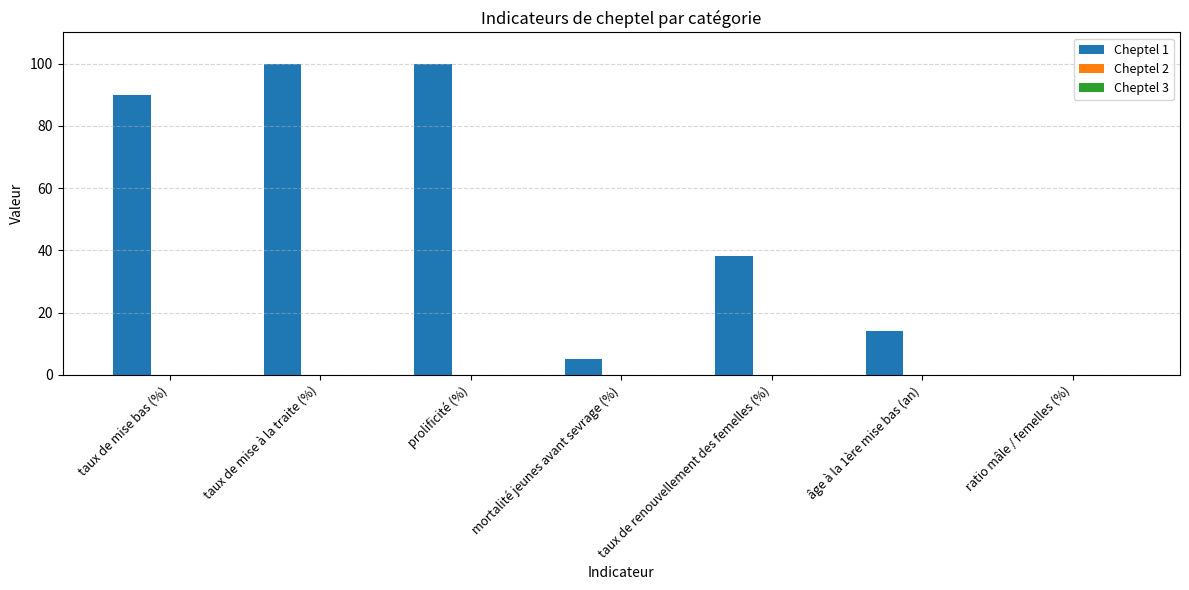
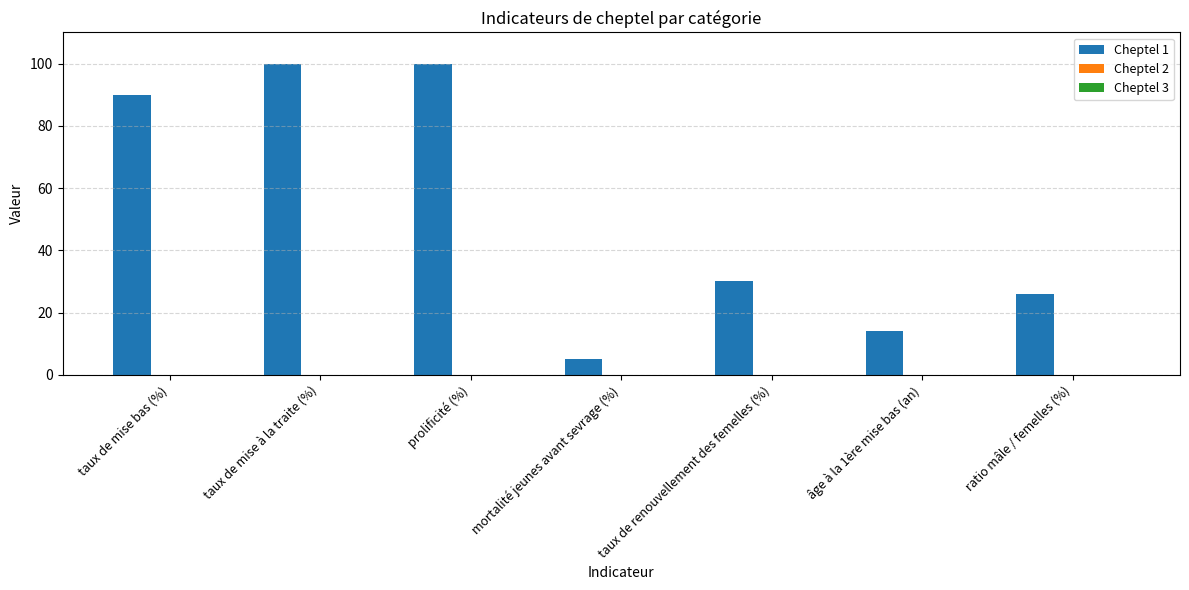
  {
    "Cheptel 1": {
      "taux de mise bas (%)": 90,
      "taux de mise à la traite (%)": 100,
      "prolificité (%)": 100,
      "mortalité jeunes avant sevrage (%)": 5,
-     "taux de renouvellement des femelles (%)": 38,
+     "taux de renouvellement des femelles (%)": 30,
      "âge à la 1ère mise bas (an)": 14,
-     "ratio mâle / femelles (%)": 0
+     "ratio mâle / femelles (%)": 26
    },
    "Cheptel 2": {
      "taux de mise bas (%)": 0,
      "taux de mise à la traite (%)": 0,
      "prolificité (%)": 0,
      "mortalité jeunes avant sevrage (%)": 0,
      "taux de renouvellement des femelles (%)": 0,
      "âge à la 1ère mise bas (an)": 0,
      "ratio mâle / femelles (%)": 0
    },
    "Cheptel 3": {
      "taux de mise bas (%)": 0,
      "taux de mise à la traite (%)": 0,
      "prolificité (%)": 0,
      "mortalité jeunes avant sevrage (%)": 0,
      "taux de renouvellement des femelles (%)": 0,
      "âge à la 1ère mise bas (an)": 0,
      "ratio mâle / femelles (%)": 0
    }
  }
